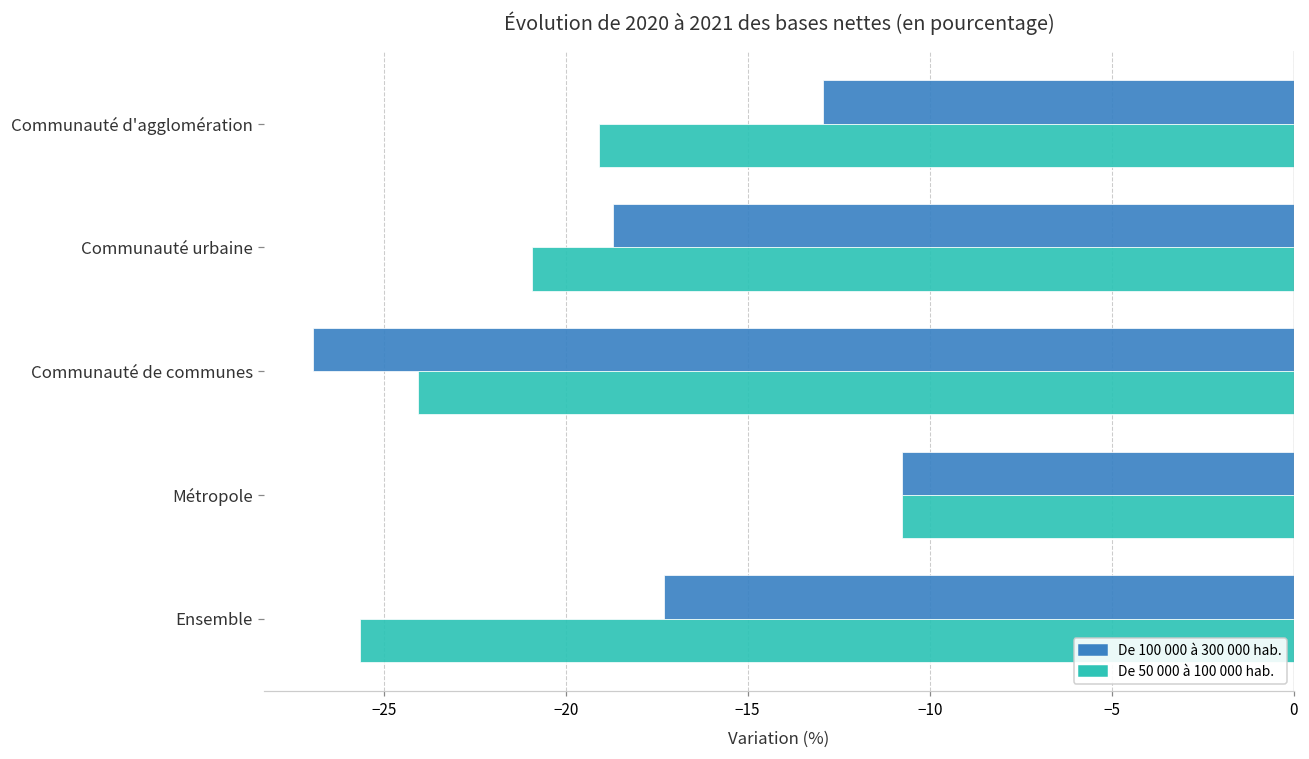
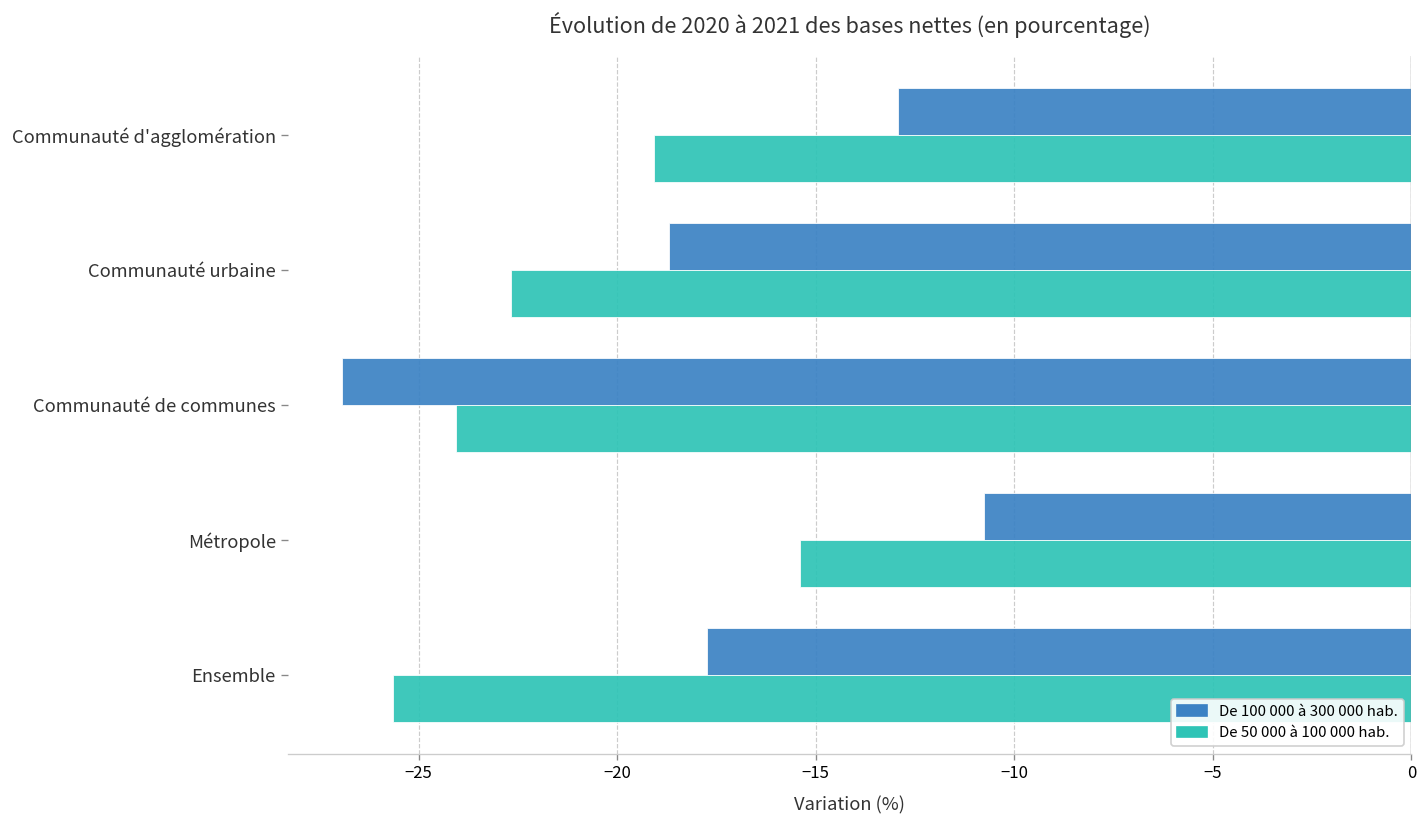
  {
    "De 100 000 à 300 000 hab.": {
      "Communauté d'agglomération": -12.9,
      "Communauté urbaine": -18.7,
      "Communauté de communes": -26.9,
      "Métropole": -10.8,
-     "Ensemble": -17.3
+     "Ensemble": -17.7
    },
    "De 50 000 à 100 000 hab.": {
      "Communauté d'agglomération": -19.1,
-     "Communauté urbaine": -20.9,
+     "Communauté urbaine": -22.7,
      "Communauté de communes": -24.0,
-     "Métropole": -10.8,
+     "Métropole": -15.4,
      "Ensemble": -25.6
    }
  }
